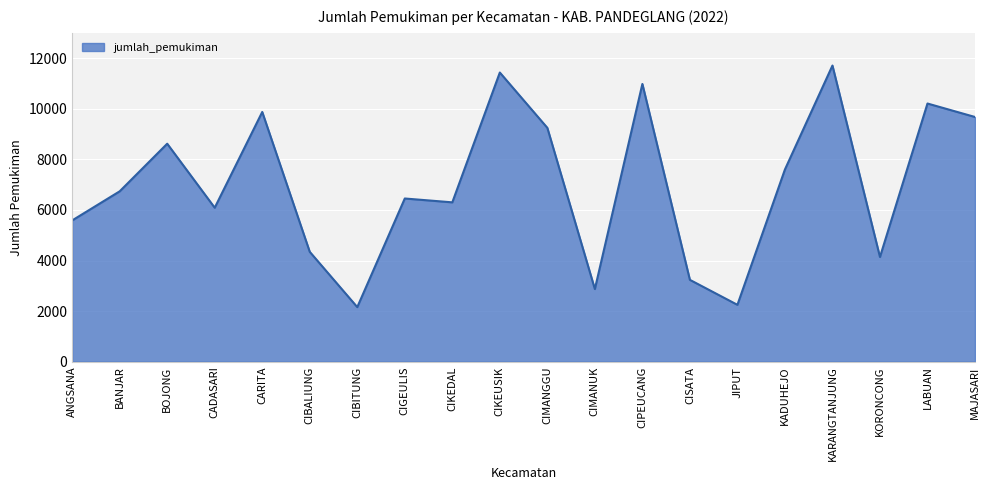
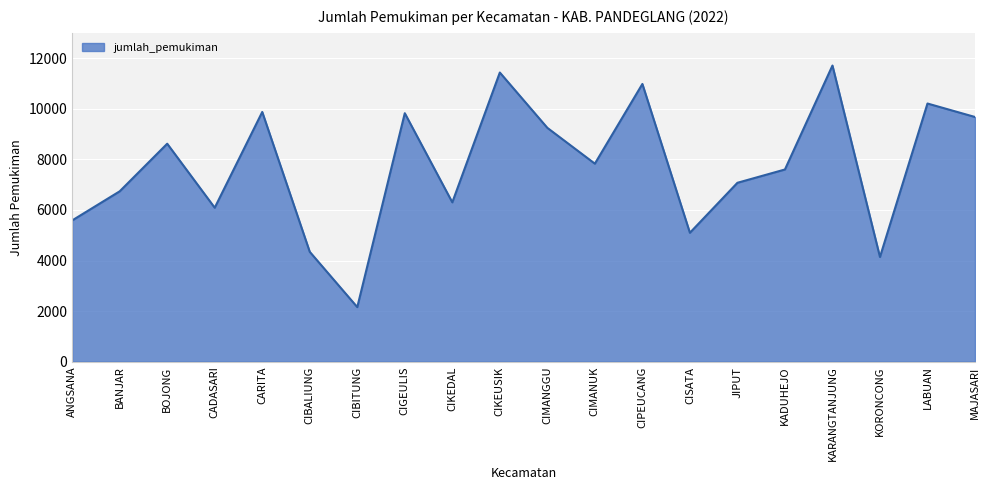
  {
    "ANGSANA": 5600,
    "BANJAR": 6700,
    "BOJONG": 8600,
    "CADASARI": 6100,
    "CARITA": 9900,
    "CIBALIUNG": 4300,
    "CIBITUNG": 2200,
-   "CIGEULIS": 6500,
+   "CIGEULIS": 9800,
    "CIKEDAL": 6300,
    "CIKEUSIK": 11400,
    "CIMANGGU": 9200,
-   "CIMANUK": 2900,
+   "CIMANUK": 7800,
    "CIPEUCANG": 11000,
-   "CISATA": 3200,
-   "JIPUT": 2200,
+   "CISATA": 5100,
+   "JIPUT": 7100,
    "KADUHEJO": 7600,
    "KARANGTANJUNG": 11700,
    "KORONCONG": 4100,
    "LABUAN": 10200,
    "MAJASARI": 9700
  }
